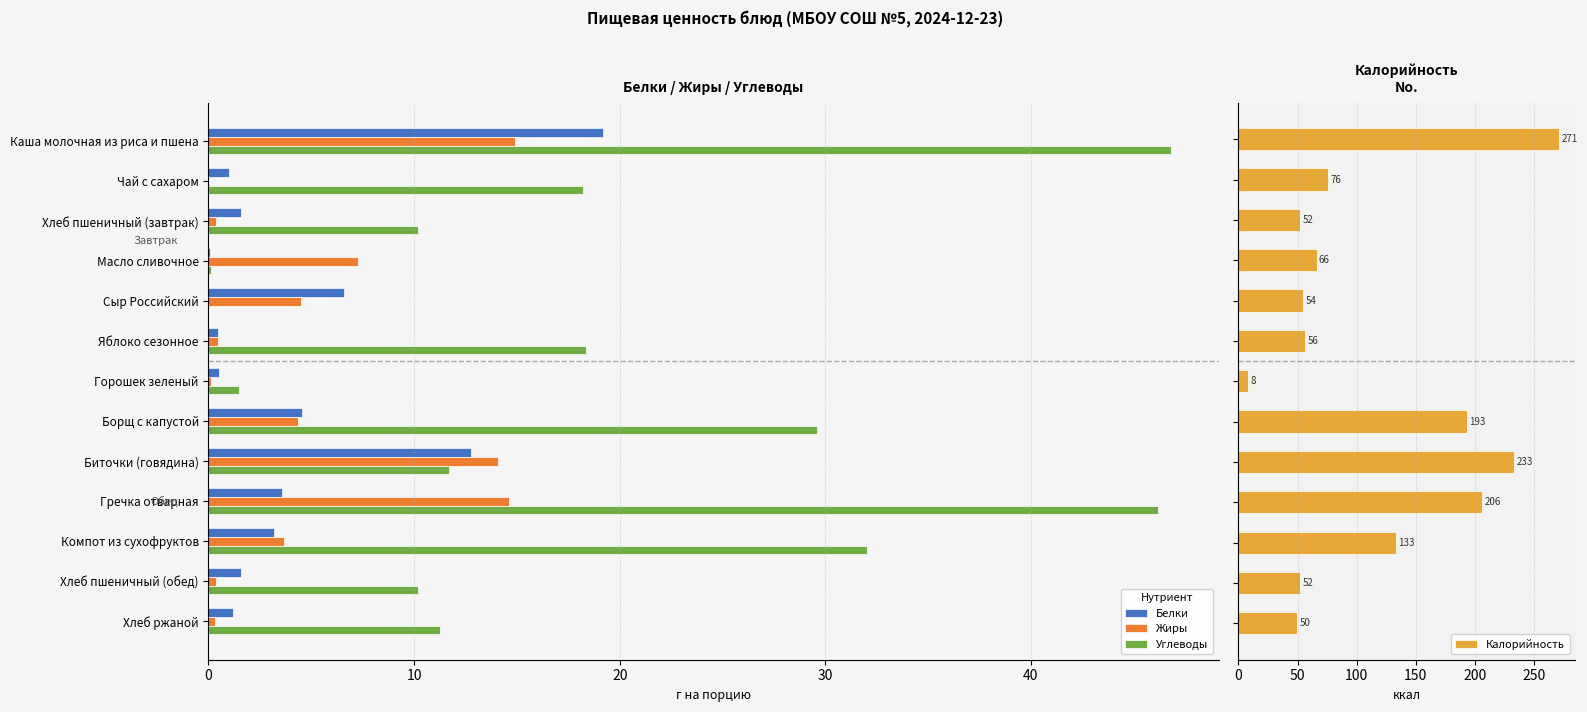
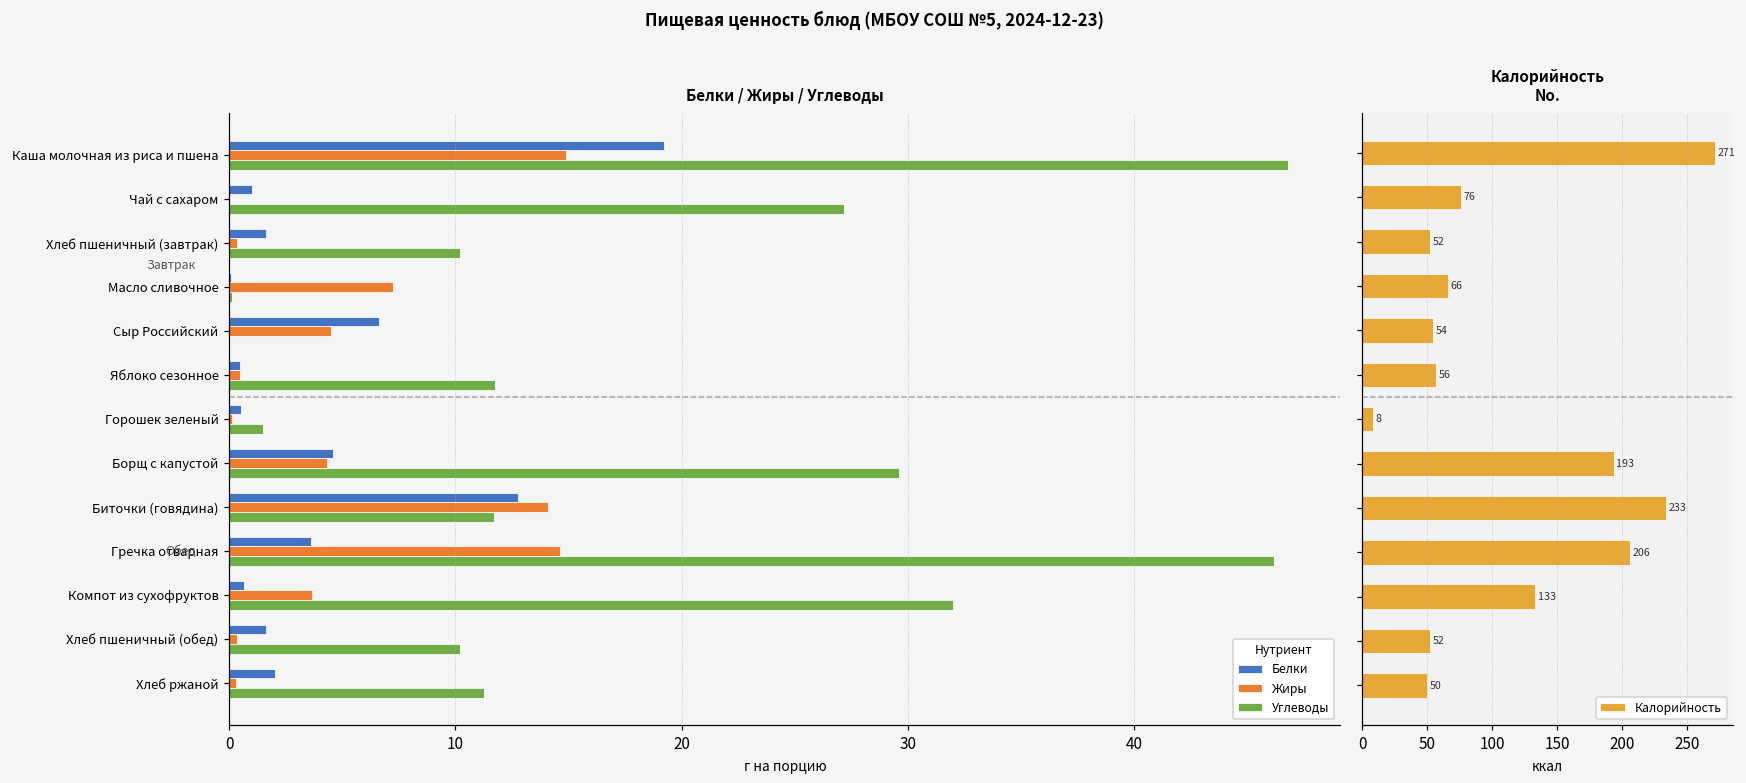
  {
    "Белки / Жиры / Углеводы": {
      "Белки": {
        "Каша молочная из риса и пшена": 19.2,
        "Чай с сахаром": 1.0,
        "Хлеб пшеничный (завтрак)": 1.6,
        "Сыр Российский": 6.6,
        "Яблоко сезонное": 0.5,
        "Горошек зеленый": 0.5,
        "Борщ с капустой": 4.6,
        "Биточки (говядина)": 12.8,
        "Гречка отварная": 3.6,
-       "Компот из сухофруктов": 3.2,
+       "Компот из сухофруктов": 0.7,
        "Хлеб пшеничный (обед)": 1.6,
-       "Хлеб ржаной": 1.2
+       "Хлеб ржаной": 2.0
      },
      "Жиры": {
        "Каша молочная из риса и пшена": 14.9,
        "Чай с сахаром": 0.0,
        "Хлеб пшеничный (завтрак)": 0.4,
        "Масло сливочное": 7.3,
        "Сыр Российский": 4.5,
        "Яблоко сезонное": 0.5,
        "Борщ с капустой": 4.3,
        "Биточки (говядина)": 14.1,
        "Гречка отварная": 14.6,
        "Компот из сухофруктов": 3.7,
        "Хлеб пшеничный (обед)": 0.4,
        "Хлеб ржаной": 0.3
      },
      "Углеводы": {
        "Каша молочная из риса и пшена": 46.8,
-       "Чай с сахаром": 18.2,
+       "Чай с сахаром": 27.2,
        "Хлеб пшеничный (завтрак)": 10.2,
        "Масло сливочное": 0.1,
        "Сыр Российский": 0.0,
-       "Яблоко сезонное": 18.4,
+       "Яблоко сезонное": 11.8,
        "Горошек зеленый": 1.5,
        "Борщ с капустой": 29.6,
        "Биточки (говядина)": 11.7,
        "Гречка отварная": 46.2,
        "Компот из сухофруктов": 32.0,
        "Хлеб пшеничный (обед)": 10.2,
        "Хлеб ржаной": 11.3
      }
    }
  }
